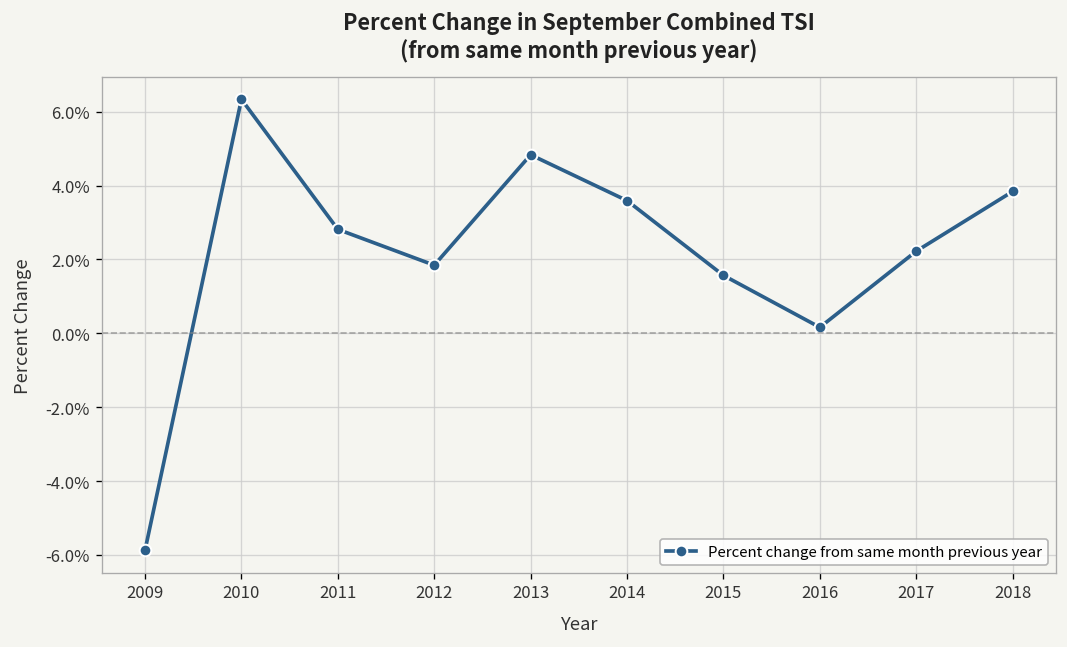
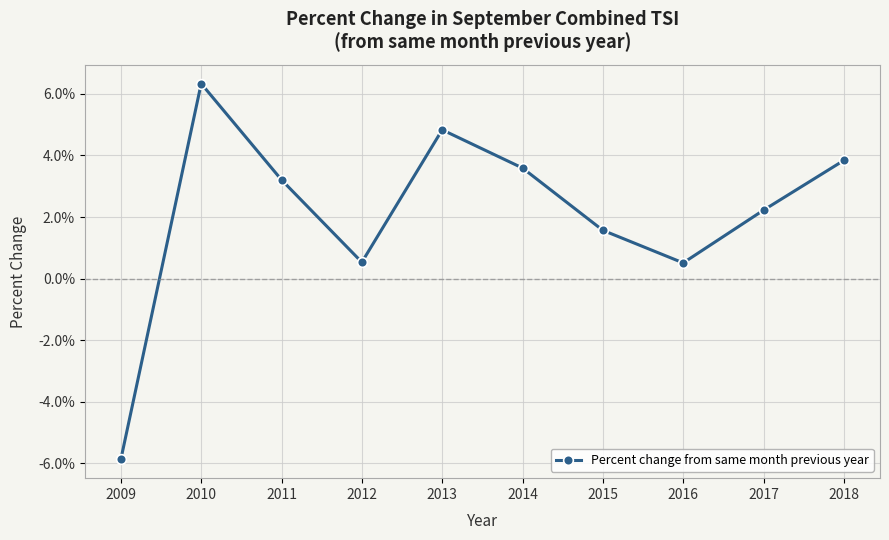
  {
    "2009": "-5.9%",
    "2010": "6.3%",
-   "2011": "2.8%",
-   "2012": "1.8%",
+   "2011": "3.2%",
+   "2012": "0.5%",
    "2013": "4.8%",
    "2014": "3.6%",
    "2015": "1.6%",
-   "2016": "0.2%",
+   "2016": "0.5%",
    "2017": "2.2%",
    "2018": "3.8%"
  }
